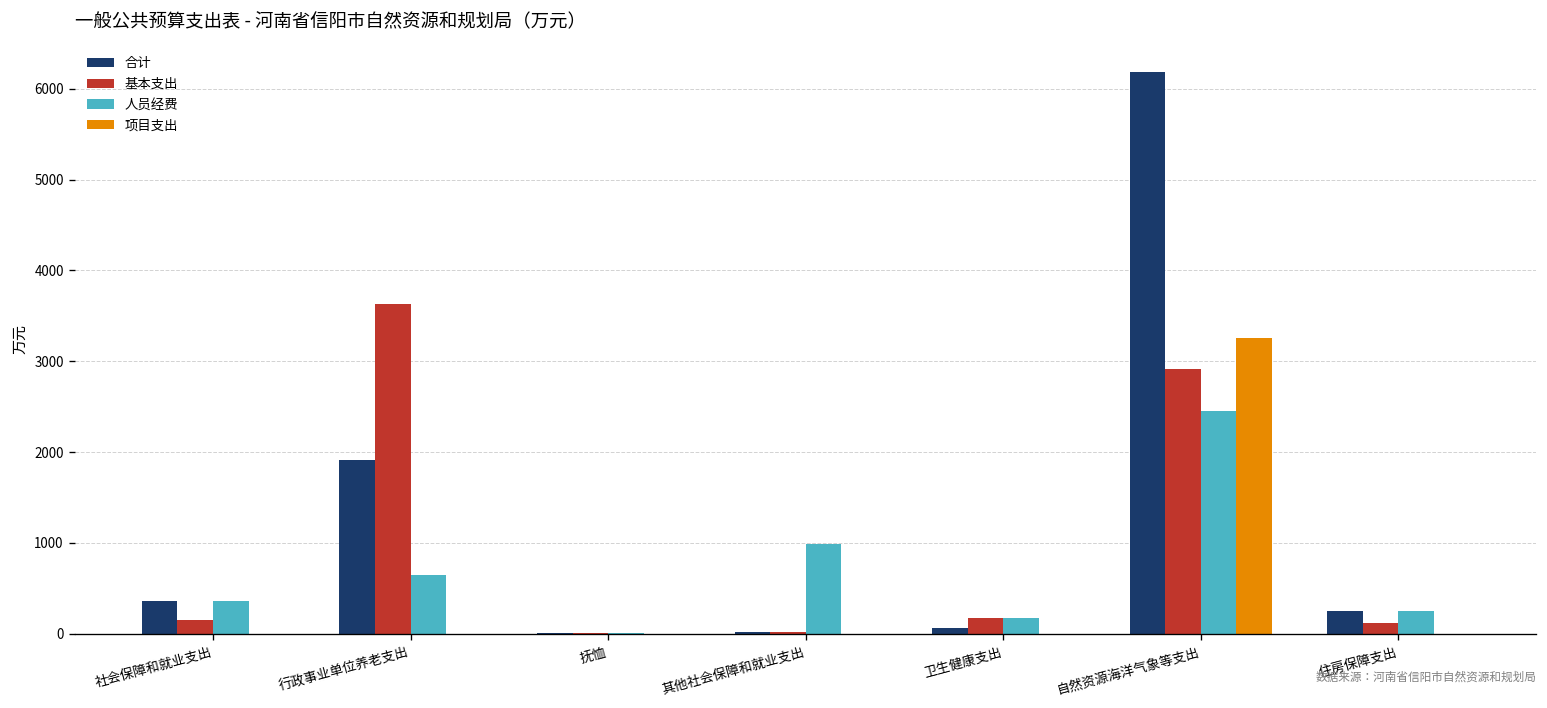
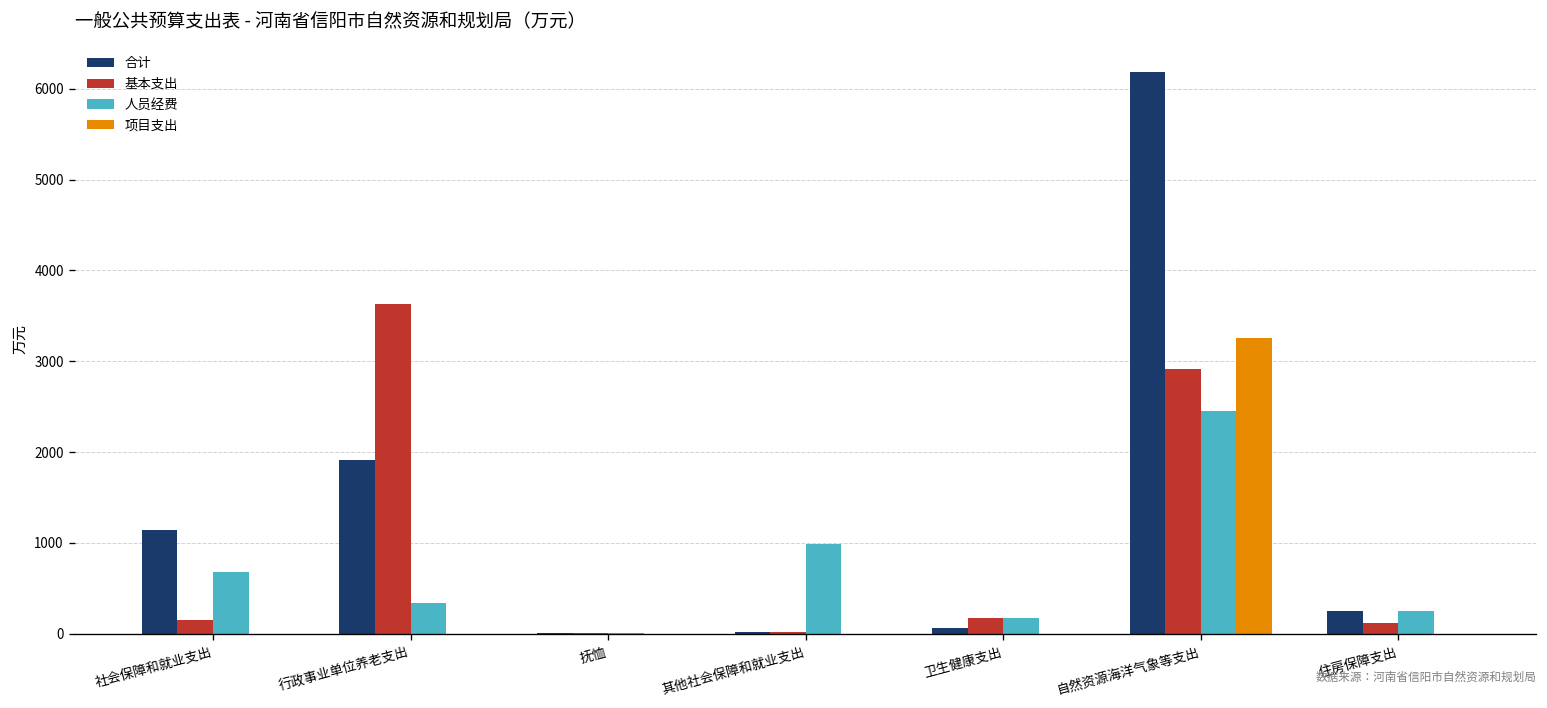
  {
    "合计": {
-     "社会保障和就业支出": 400,
+     "社会保障和就业支出": 1100,
      "行政事业单位养老支出": 1900,
      "卫生健康支出": 100,
      "自然资源海洋气象等支出": 6200,
      "住房保障支出": 200
    },
    "基本支出": {
      "社会保障和就业支出": 200,
      "行政事业单位养老支出": 3600,
      "卫生健康支出": 200,
      "自然资源海洋气象等支出": 2900,
      "住房保障支出": 100
    },
    "人员经费": {
-     "社会保障和就业支出": 400,
-     "行政事业单位养老支出": 600,
+     "社会保障和就业支出": 700,
+     "行政事业单位养老支出": 300,
      "其他社会保障和就业支出": 1000,
      "卫生健康支出": 200,
      "自然资源海洋气象等支出": 2500,
      "住房保障支出": 200
    },
    "项目支出": {
      "社会保障和就业支出": 0,
      "行政事业单位养老支出": 0,
      "抚恤": 0,
      "其他社会保障和就业支出": 0,
      "卫生健康支出": 0,
      "自然资源海洋气象等支出": 3300,
      "住房保障支出": 0
    }
  }
